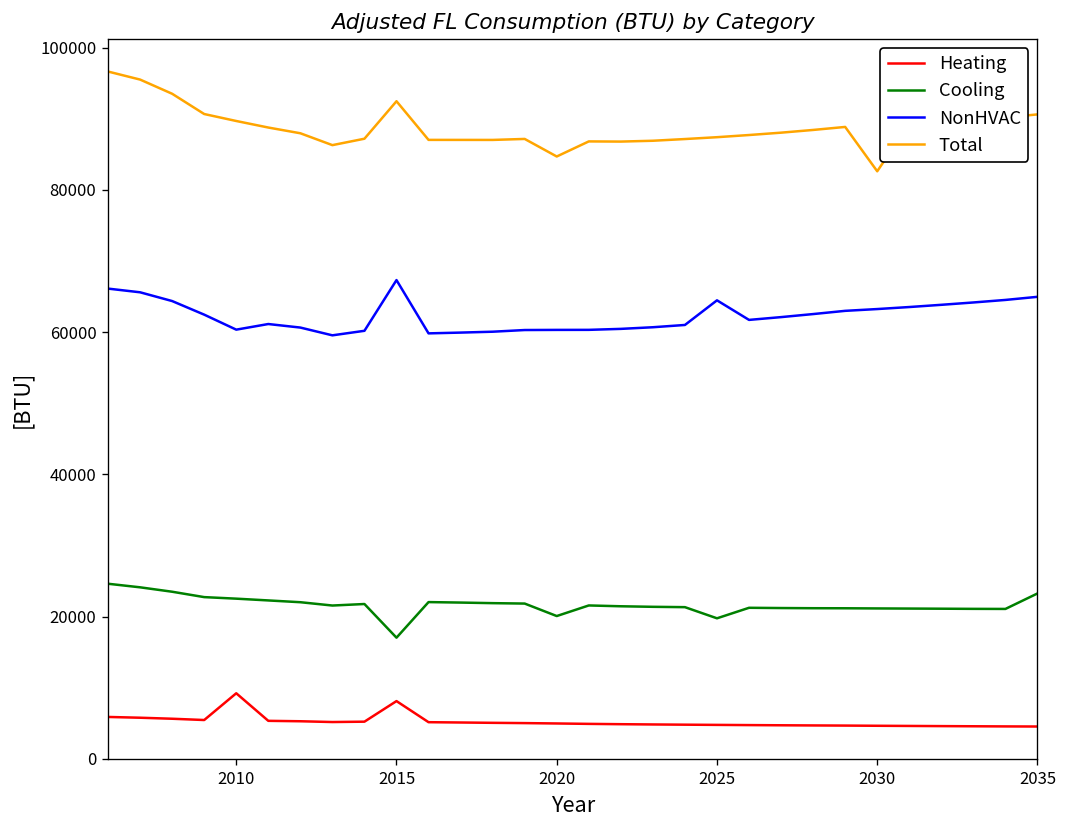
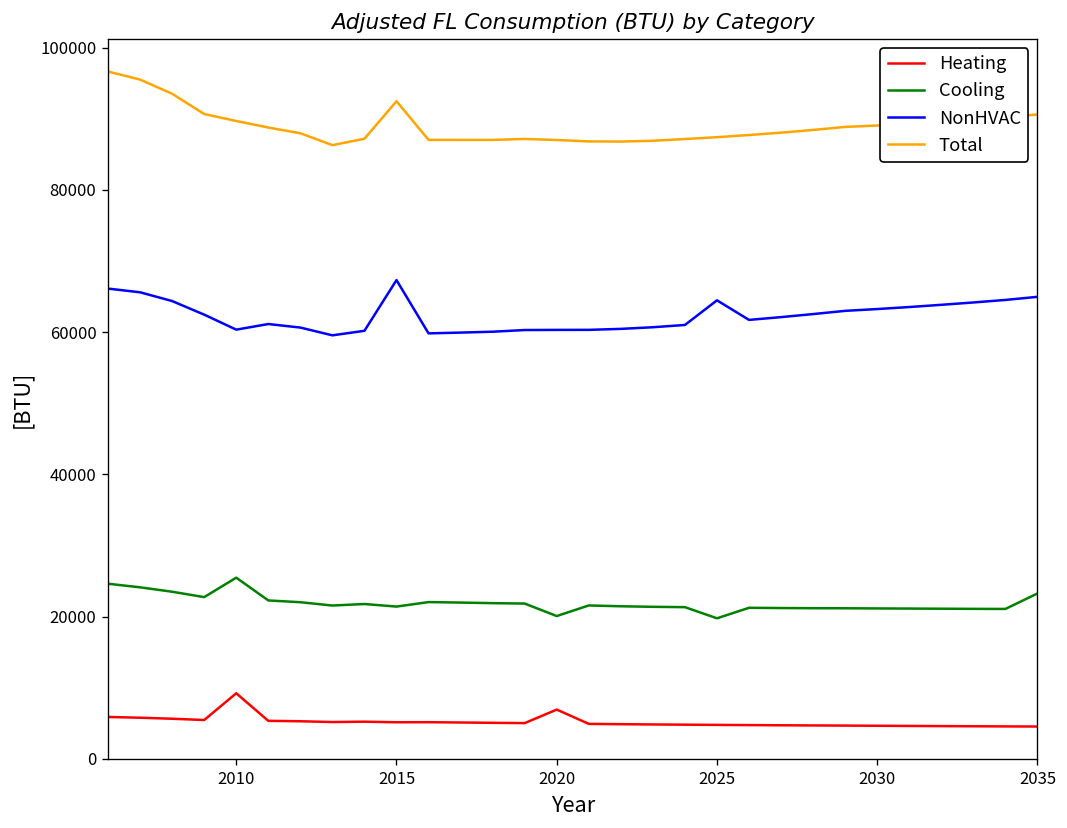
  {
    "Heating": {
      "2010": 9000,
-     "2015": 8000,
-     "2020": 5000,
+     "2015": 5000,
+     "2020": 7000,
      "2025": 5000,
      "2030": 5000,
      "2035": 5000
    },
    "Cooling": {
-     "2010": 23000,
-     "2015": 17000,
+     "2010": 25000,
+     "2015": 21000,
      "2020": 20000,
      "2025": 20000,
      "2030": 21000,
      "2035": 23000
    },
    "NonHVAC": {
      "2010": 60000,
      "2015": 67000,
      "2020": 60000,
      "2025": 64000,
      "2030": 63000,
      "2035": 65000
    },
    "Total": {
      "2010": 90000,
      "2015": 92000,
-     "2020": 85000,
+     "2020": 87000,
      "2025": 87000,
-     "2030": 83000,
+     "2030": 89000,
      "2035": 91000
    }
  }
